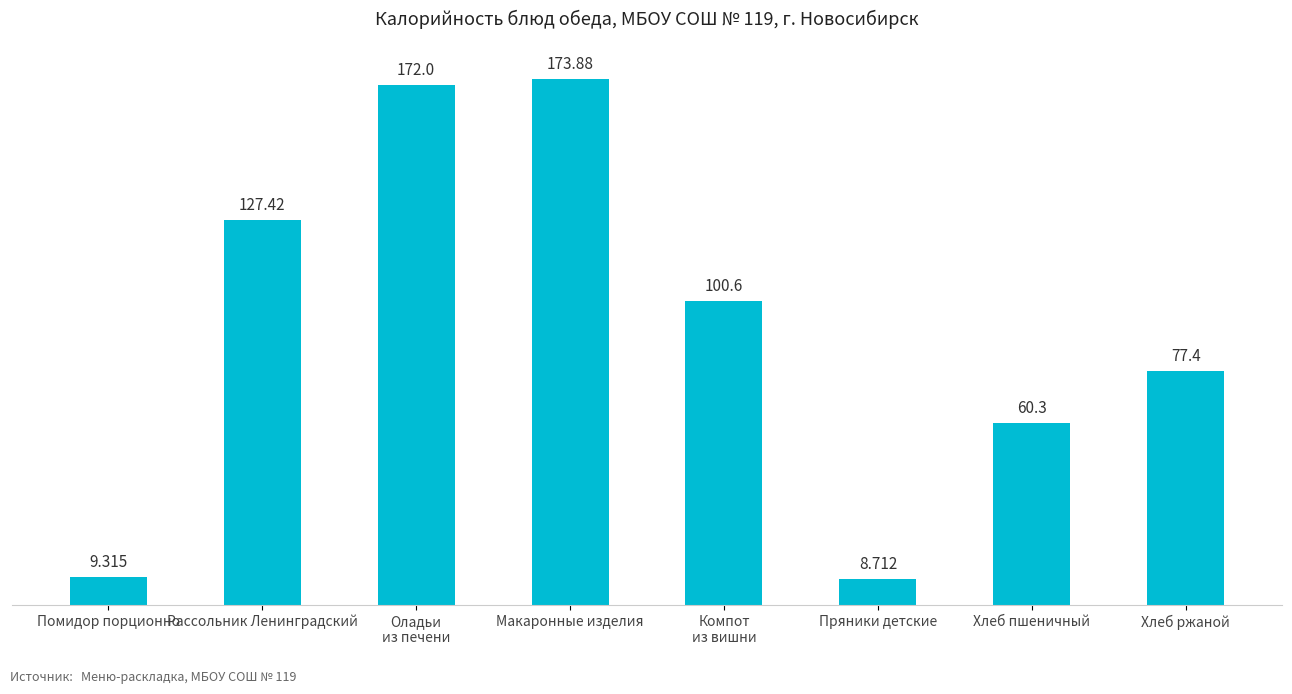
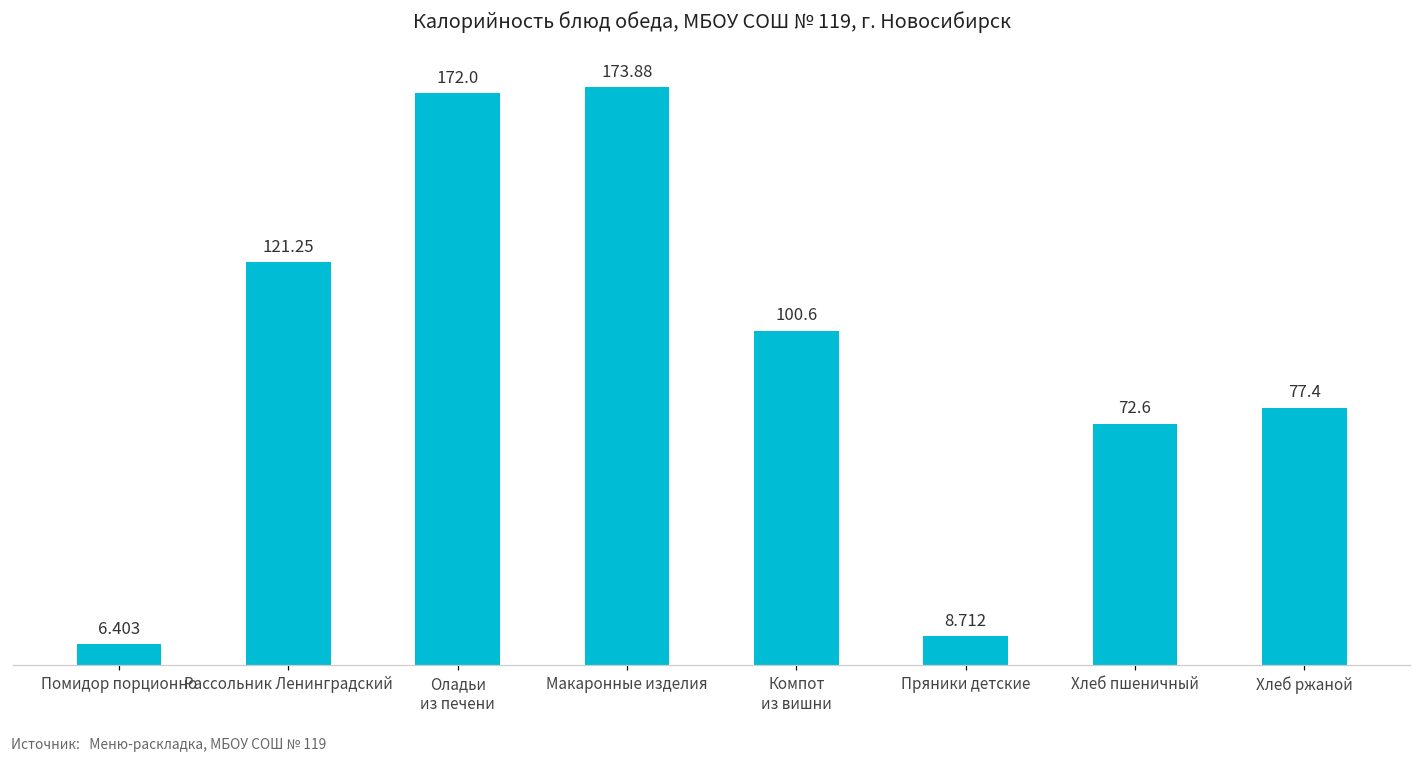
  {
-   "Помидор порционно": 9.315,
-   "Рассольник Ленинградский": 127.42,
+   "Помидор порционно": 6.403,
+   "Рассольник Ленинградский": 121.25,
    "Оладьи из печени": 172.0,
    "Макаронные изделия": 173.88,
    "Компот из вишни": 100.6,
    "Пряники детские": 8.712,
-   "Хлеб пшеничный": 60.3,
+   "Хлеб пшеничный": 72.6,
    "Хлеб ржаной": 77.4
  }
